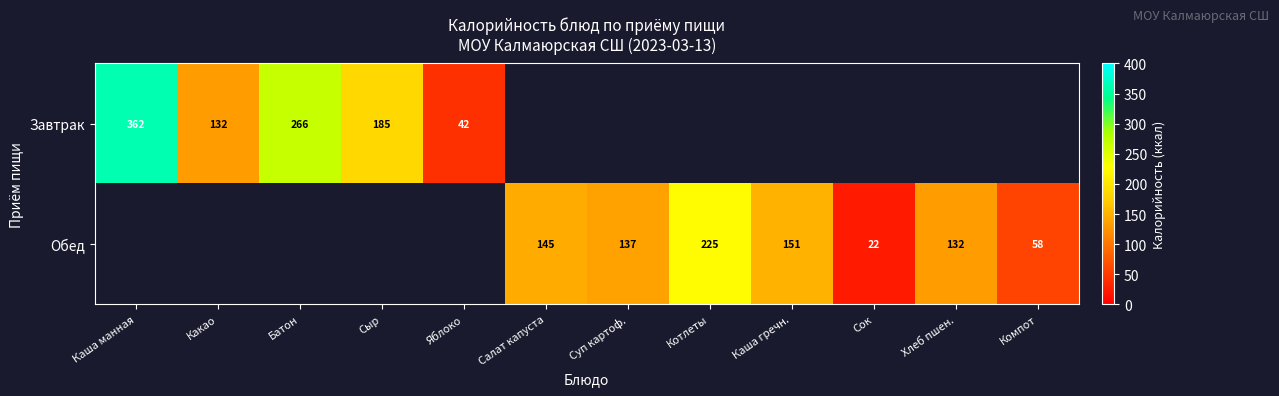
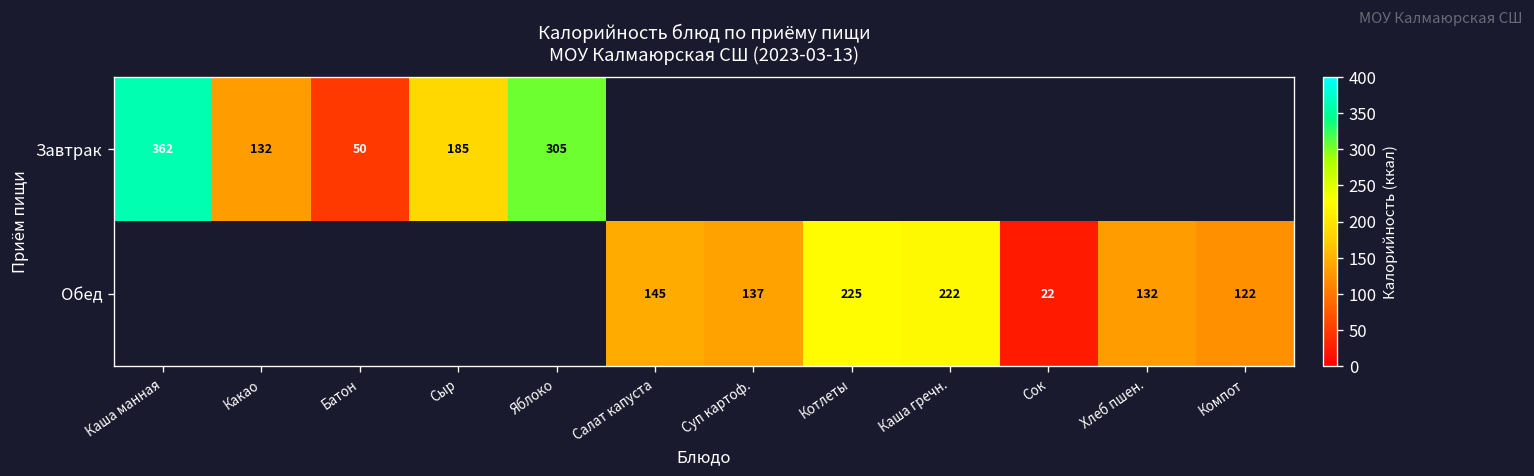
  {
    "Завтрак": {
      "Каша манная": 362,
      "Какао": 132,
-     "Батон": 266,
+     "Батон": 50,
      "Сыр": 185,
-     "Яблоко": 42
+     "Яблоко": 305
    },
    "Обед": {
      "Салат капуста": 145,
      "Суп картоф.": 137,
      "Котлеты": 225,
-     "Каша гречн.": 151,
+     "Каша гречн.": 222,
      "Сок": 22,
      "Хлеб пшен.": 132,
-     "Компот": 58
+     "Компот": 122
    }
  }
